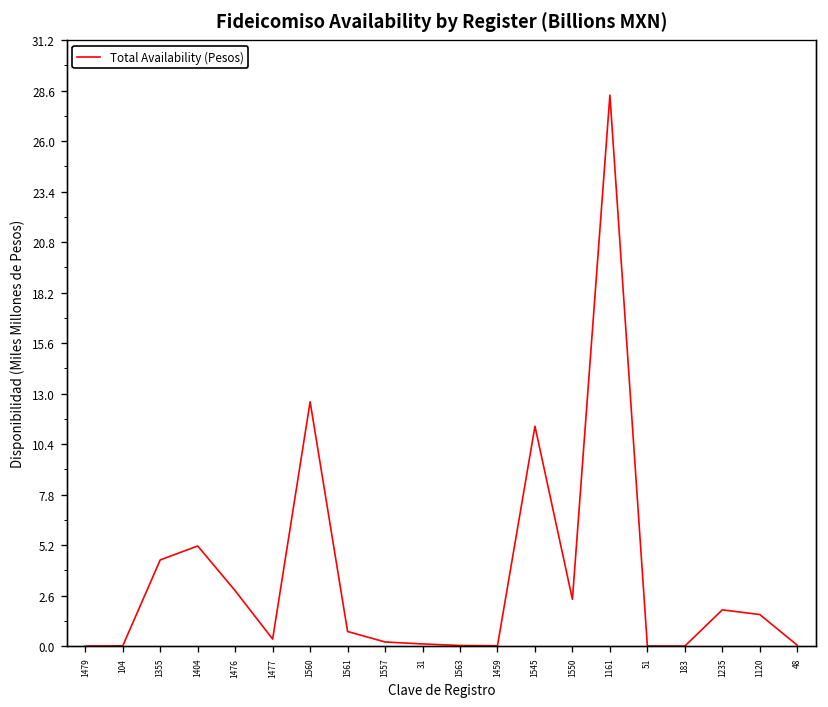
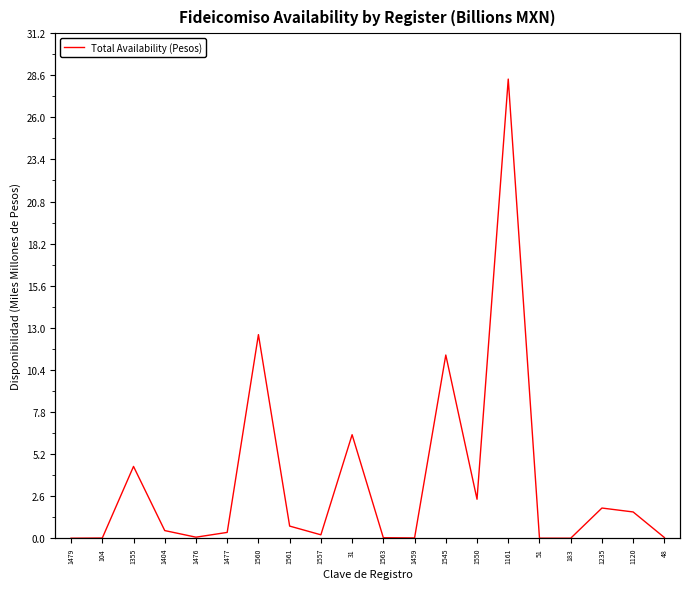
  {
    "1479": 0.0,
    "104": 0.0,
    "1355": 4.4,
-   "1404": 5.2,
-   "1476": 2.8,
+   "1404": 0.5,
+   "1476": 0.1,
    "1477": 0.4,
    "1560": 12.6,
    "1561": 0.7,
    "1557": 0.2,
-   "31": 0.1,
+   "31": 6.4,
    "1563": 0.0,
    "1459": 0.0,
    "1545": 11.3,
    "1550": 2.4,
    "1161": 28.4,
    "51": 0.0,
    "183": 0.0,
    "1235": 1.9,
    "1120": 1.6,
    "48": 0.0
  }
